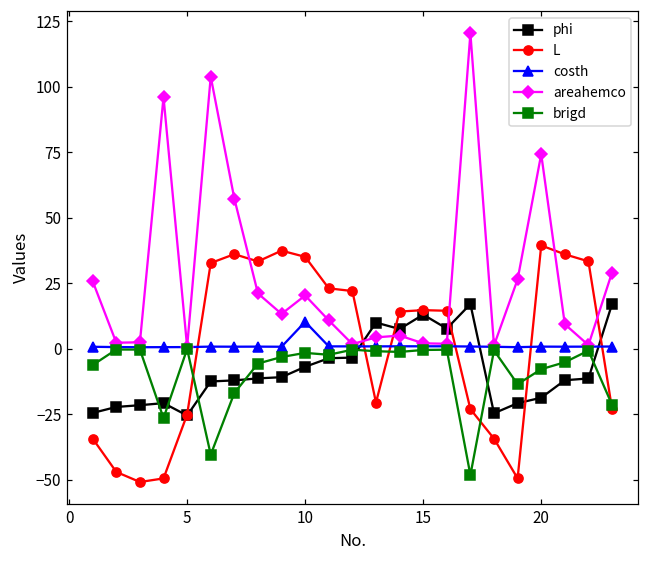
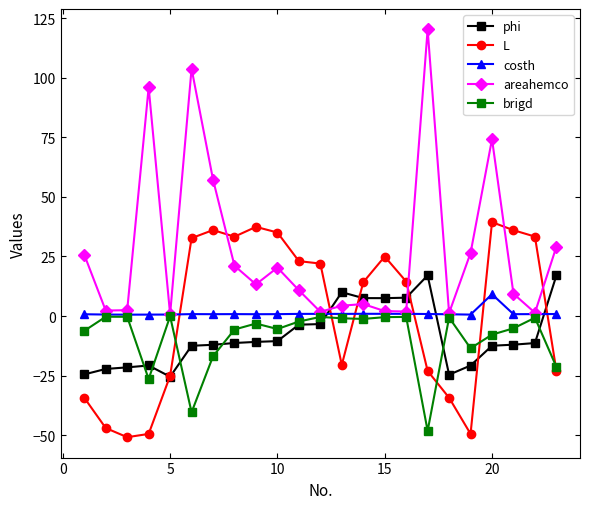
  {
    "phi": {
-     "10": -7,
-     "15": 13,
-     "20": -19
+     "10": -11,
+     "15": 8,
+     "20": -12
    },
    "L": {
      "10": 35,
-     "15": 15,
+     "15": 25,
      "20": 39
    },
    "costh": {
-     "10": 10,
+     "10": 1,
      "15": 1,
-     "20": 1
+     "20": 9
    },
    "areahemco": {
      "10": 20,
      "15": 2,
      "20": 74
    },
    "brigd": {
-     "10": -2,
+     "10": -5,
      "15": 0,
      "20": -8
    }
  }
